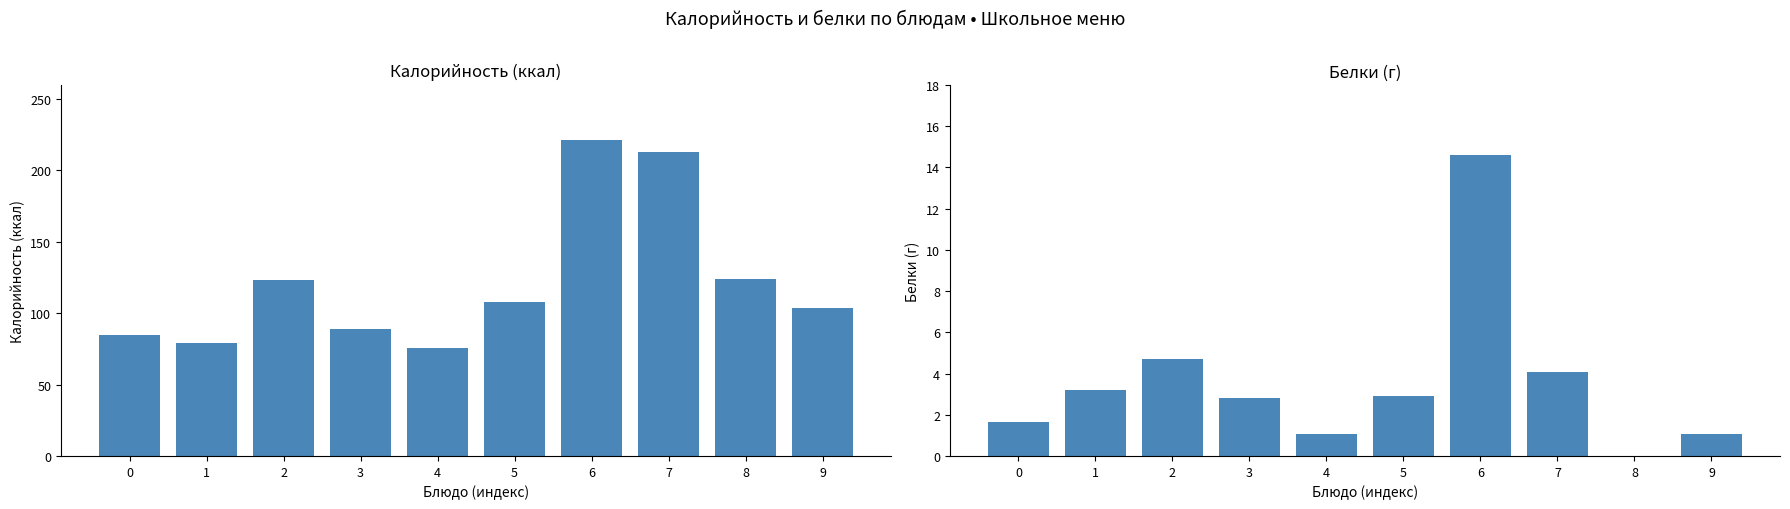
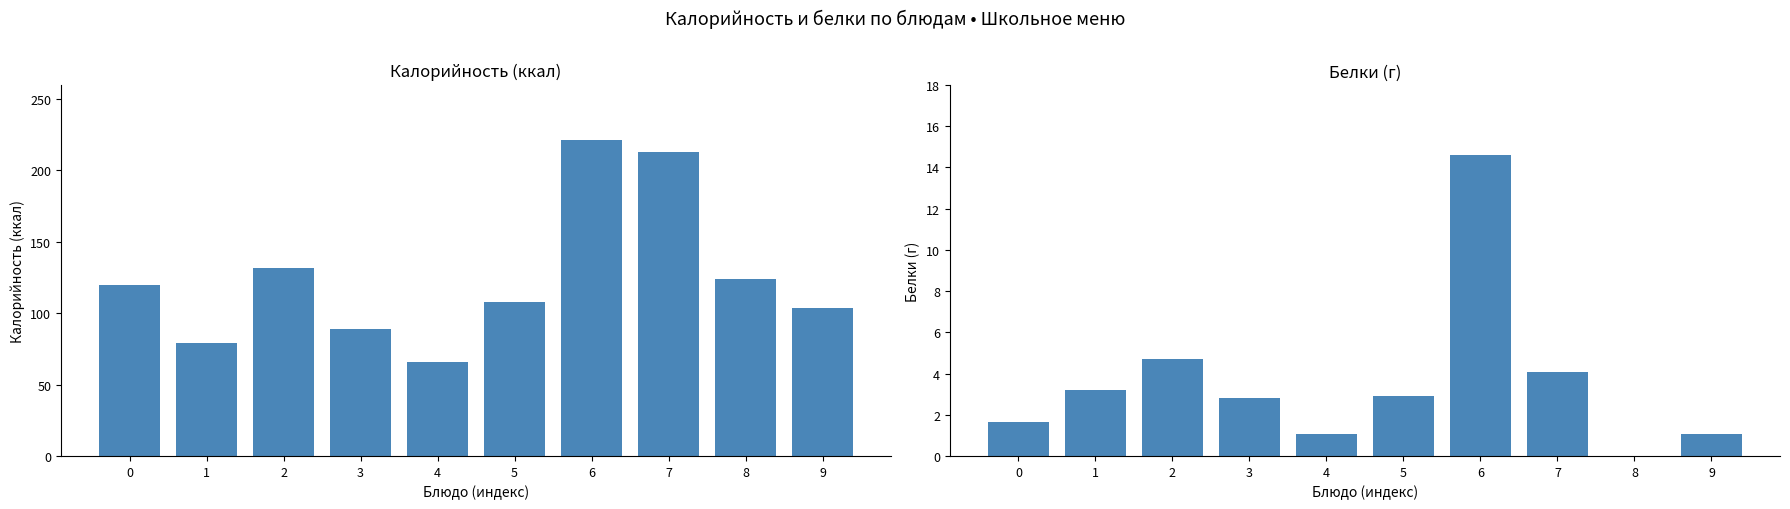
  {
    "Калорийность (ккал)": {
-     "0": 85,
+     "0": 120,
      "1": 79,
-     "2": 123,
+     "2": 132,
      "3": 89,
-     "4": 76,
+     "4": 66,
      "5": 108,
      "6": 221,
      "7": 213,
      "8": 124,
      "9": 104
    },
    "Белки (г)": {
      "0": 1.7,
      "1": 3.2,
      "2": 4.7,
      "3": 2.8,
      "4": 1.1,
      "5": 2.9,
      "6": 14.6,
      "7": 4.1,
      "9": 1.1
    }
  }
